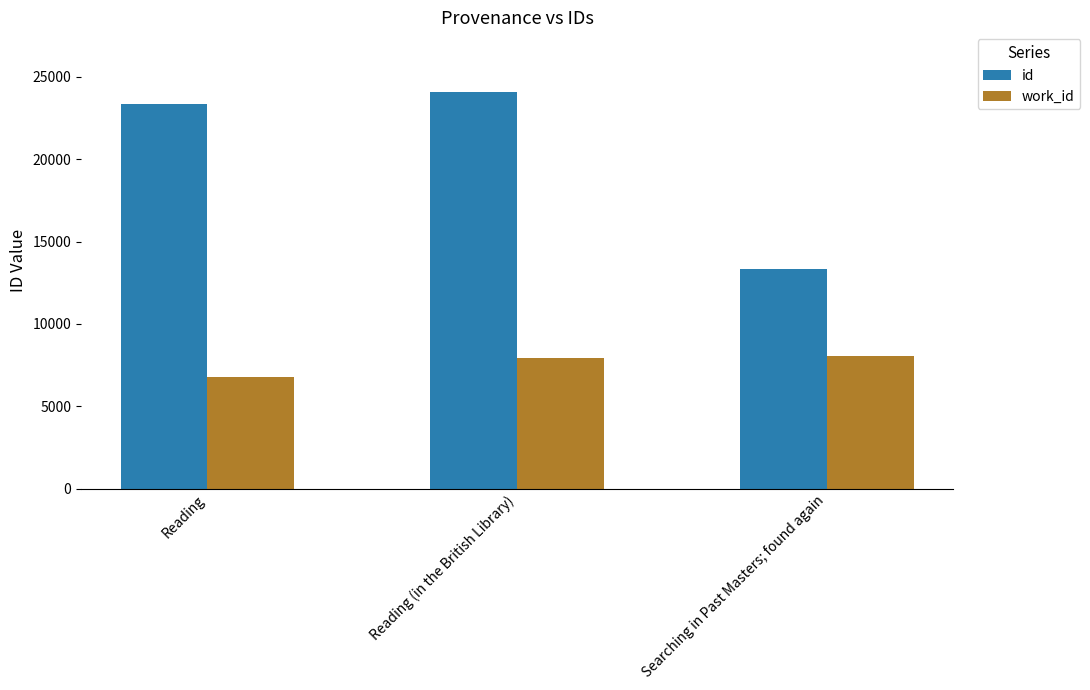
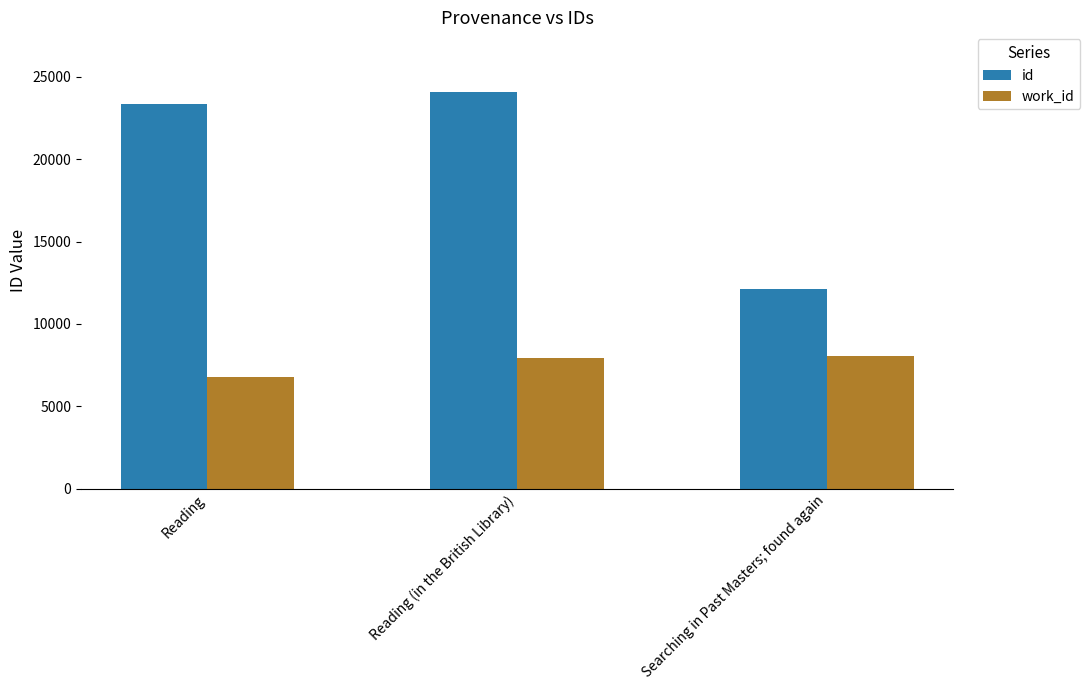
  {
    "id": {
      "Reading": 23300,
      "Reading (in the British Library)": 24100,
-     "Searching in Past Masters; found again": 13400
+     "Searching in Past Masters; found again": 12100
    },
    "work_id": {
      "Reading": 6800,
      "Reading (in the British Library)": 7900,
      "Searching in Past Masters; found again": 8000
    }
  }
